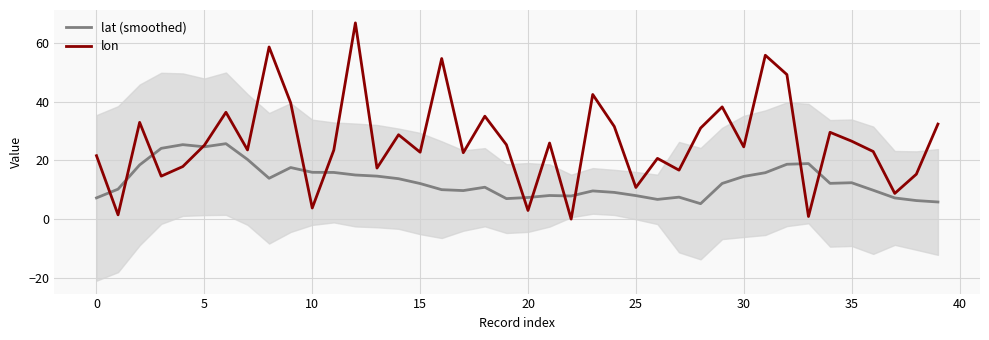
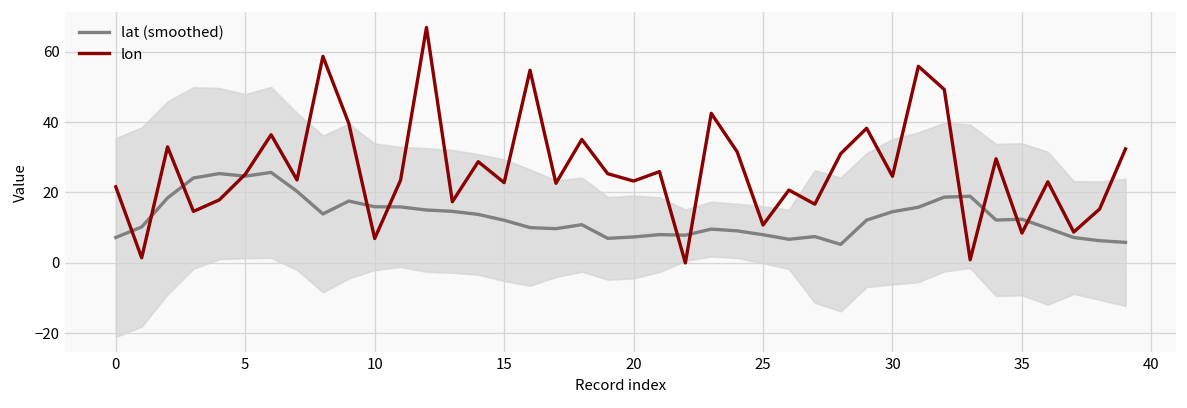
  {
    "lat (smoothed)": {
      "0": 7,
      "10": 16,
      "15": 12,
      "20": 7,
      "25": 8,
      "30": 15,
      "35": 12
    },
    "lon": {
      "0": 22,
-     "10": 4,
+     "10": 7,
      "15": 23,
-     "20": 3,
+     "20": 23,
      "25": 11,
      "30": 25,
-     "35": 27
+     "35": 8
    }
  }
